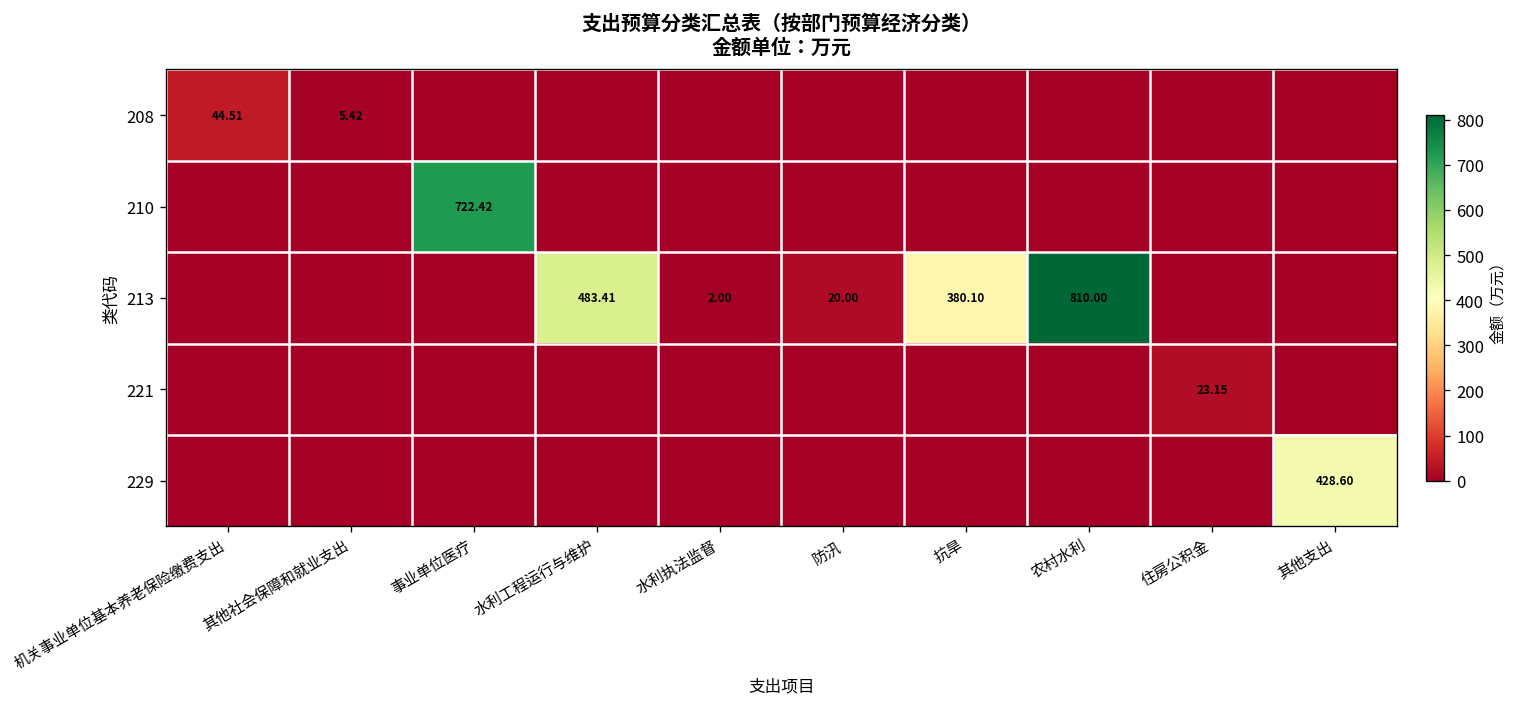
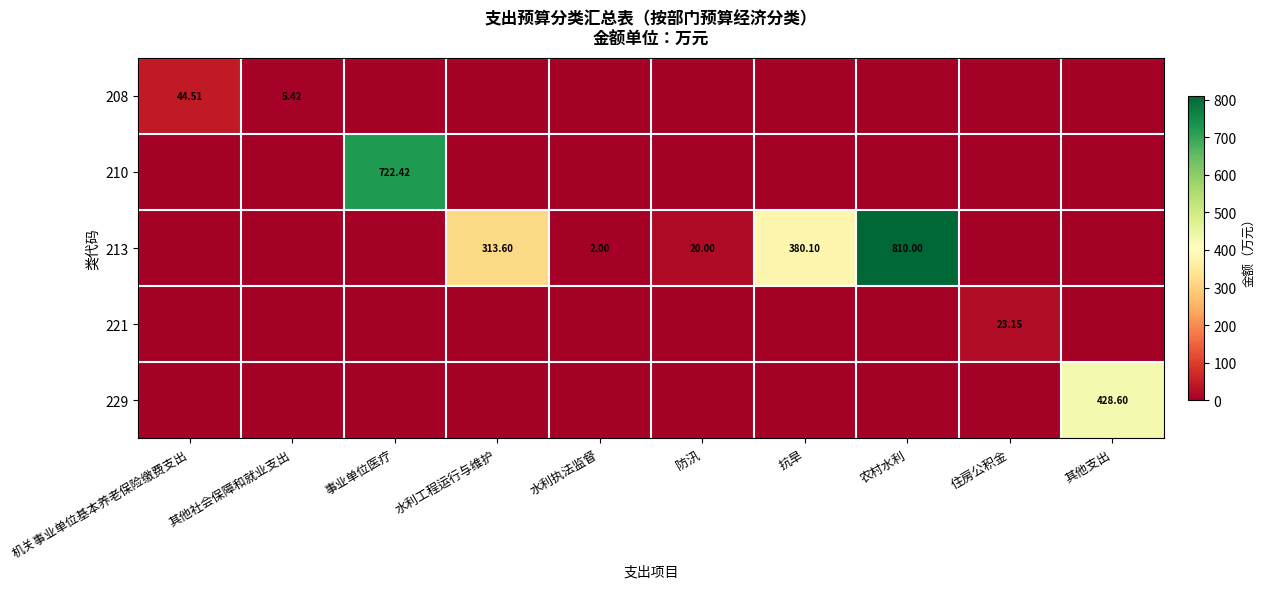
  {
    "208": {
      "机关事业单位基本养老保险缴费支出": 44.51,
      "其他社会保障和就业支出": 5.42
    },
    "210": {
      "事业单位医疗": 722.42
    },
    "213": {
-     "水利工程运行与维护": 483.41,
+     "水利工程运行与维护": 313.60,
      "水利执法监督": 2.00,
      "防汛": 20.00,
      "抗旱": 380.10,
      "农村水利": 810.00
    },
    "221": {
      "住房公积金": 23.15
    },
    "229": {
      "其他支出": 428.60
    }
  }
